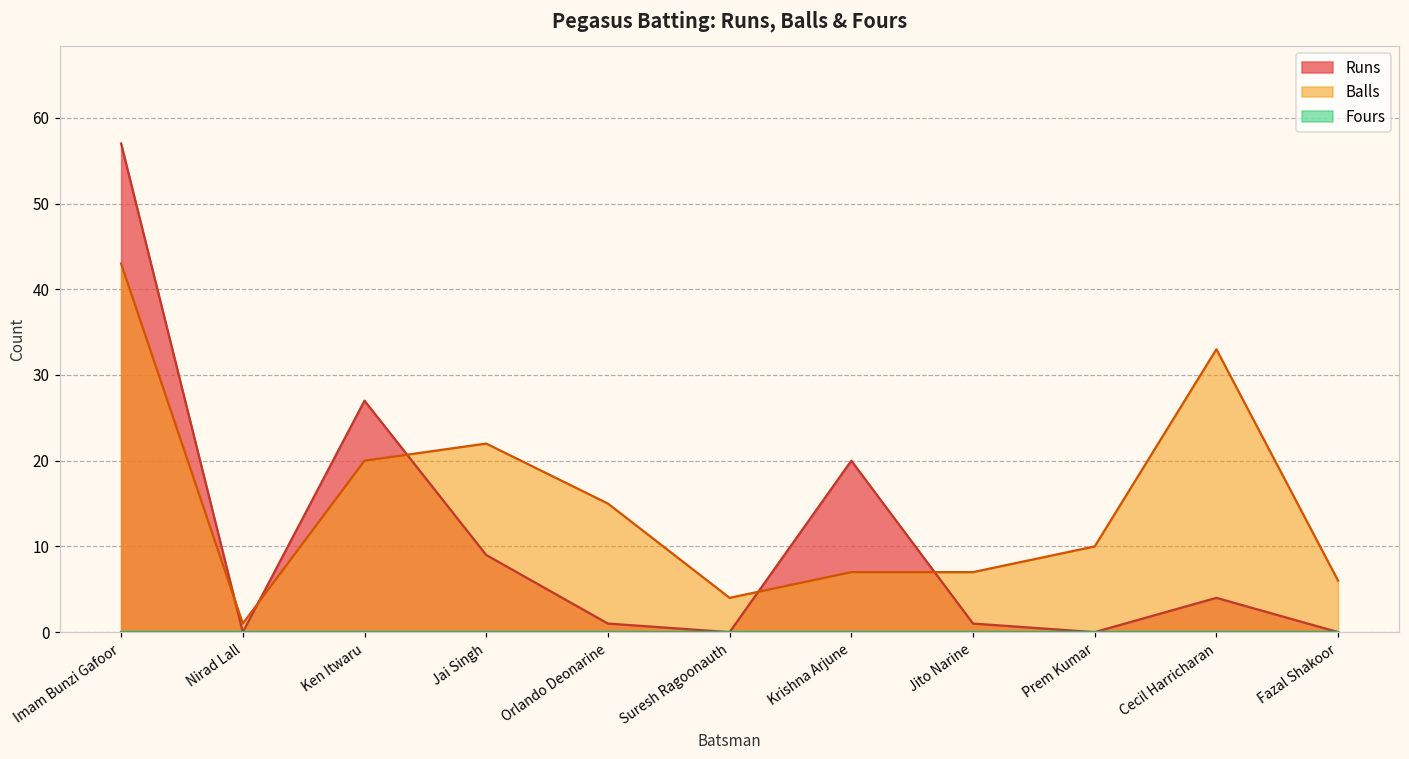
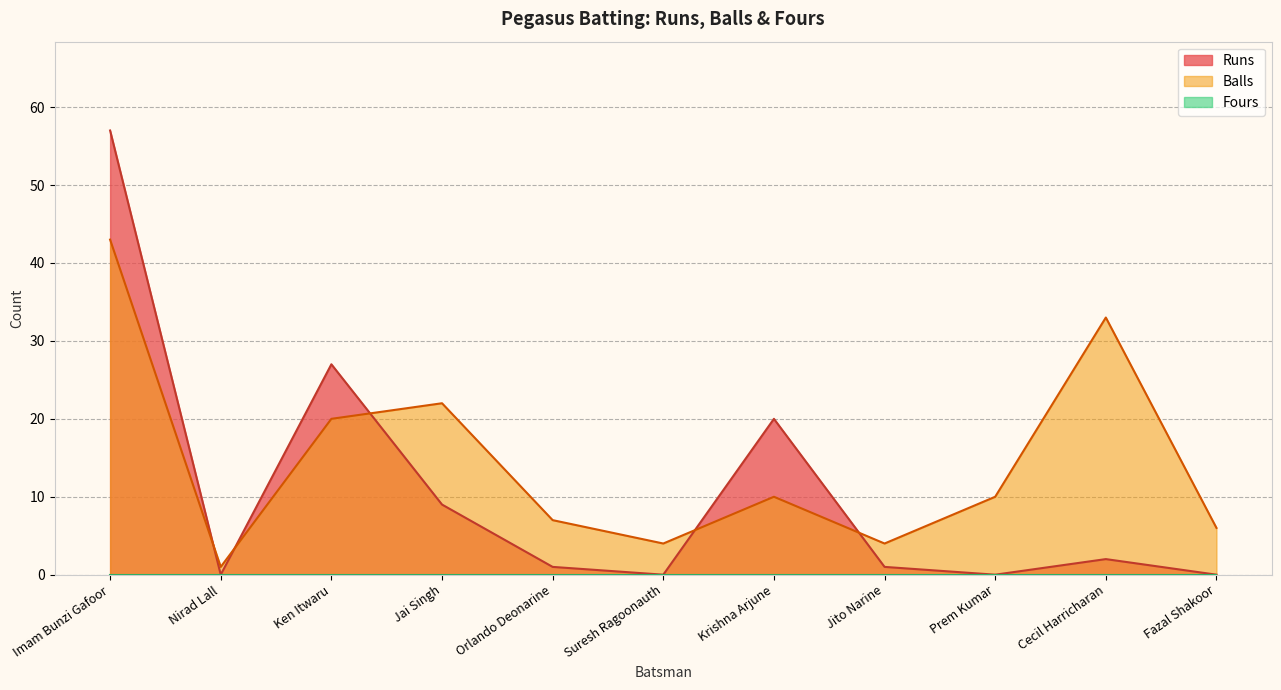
  {
    "Runs": {
      "Imam Bunzi Gafoor": 57,
      "Ken Itwaru": 27,
      "Jai Singh": 9,
      "Orlando Deonarine": 1,
      "Krishna Arjune": 20,
      "Jito Narine": 1,
-     "Cecil Harricharan": 4
+     "Cecil Harricharan": 2
    },
    "Balls": {
      "Imam Bunzi Gafoor": 43,
      "Nirad Lall": 1,
      "Ken Itwaru": 20,
      "Jai Singh": 22,
-     "Orlando Deonarine": 15,
+     "Orlando Deonarine": 7,
      "Suresh Ragoonauth": 4,
-     "Krishna Arjune": 7,
-     "Jito Narine": 7,
+     "Krishna Arjune": 10,
+     "Jito Narine": 4,
      "Prem Kumar": 10,
      "Cecil Harricharan": 33,
      "Fazal Shakoor": 6
    },
    "Fours": {
      "Imam Bunzi Gafoor": 0,
      "Ken Itwaru": 0,
      "Jai Singh": 0,
      "Orlando Deonarine": 0,
      "Krishna Arjune": 0,
      "Jito Narine": 0,
      "Cecil Harricharan": 0
    }
  }
